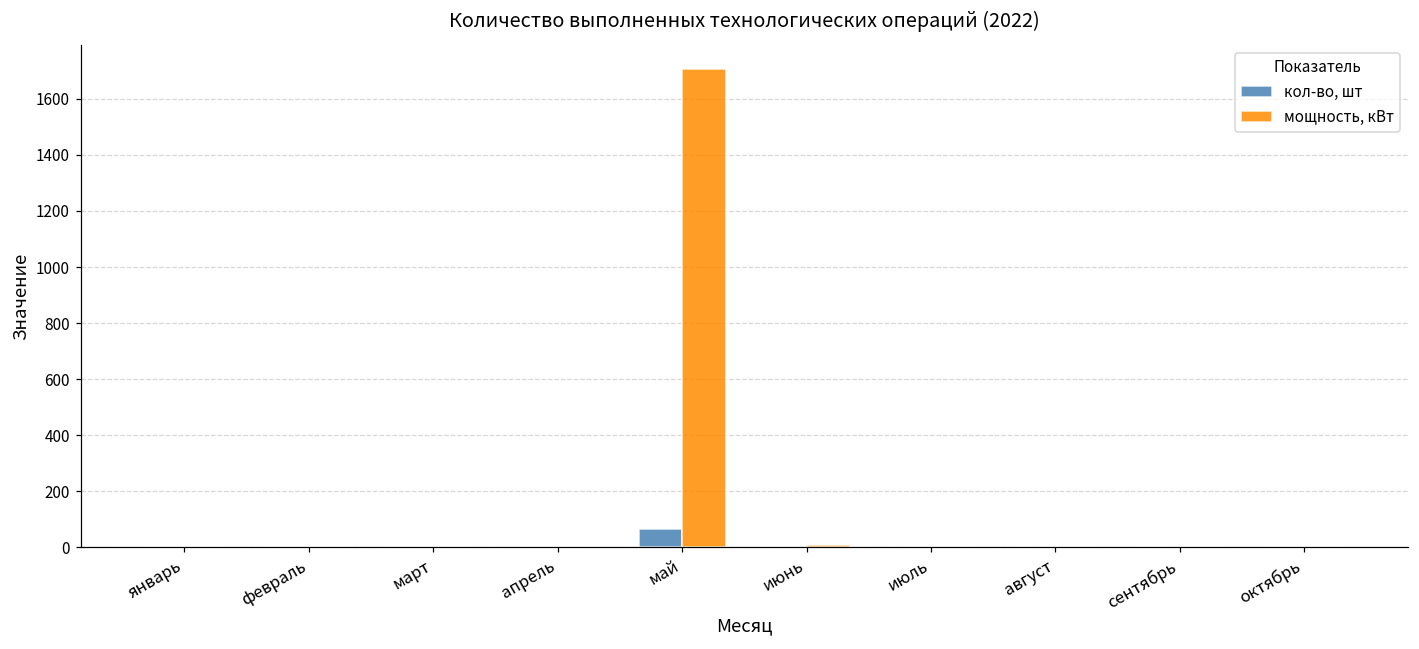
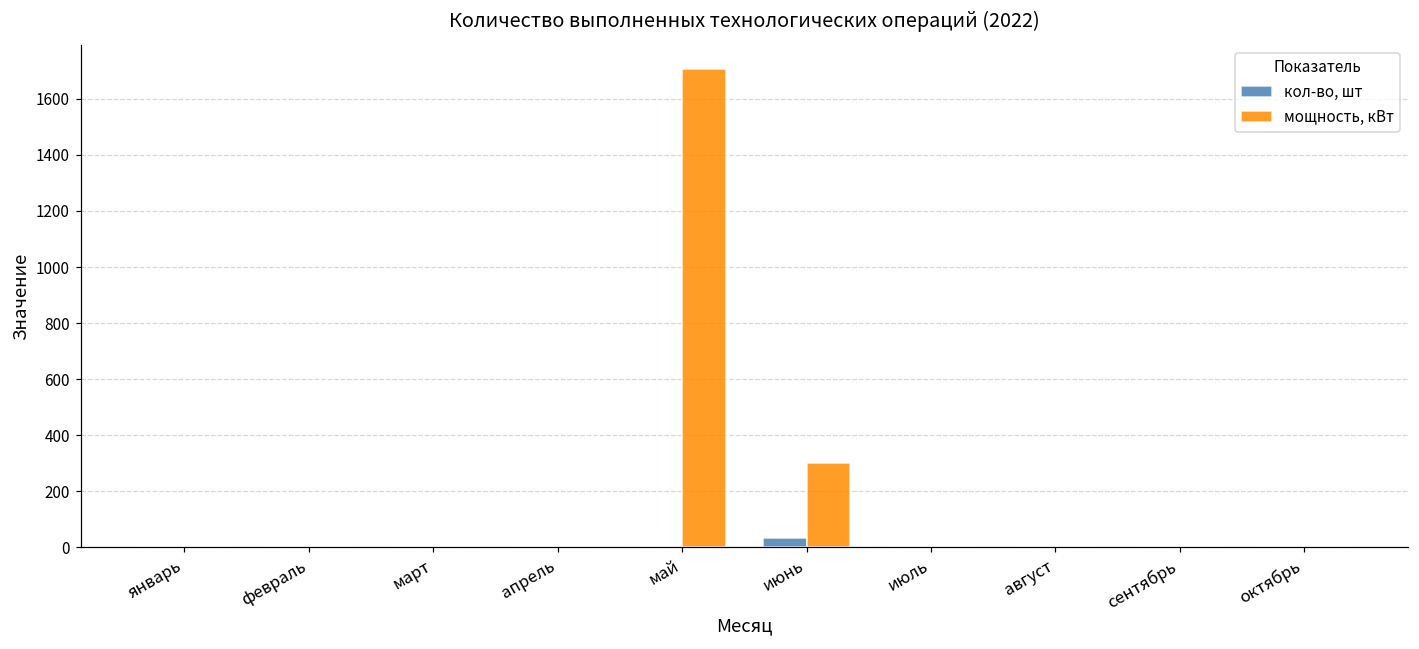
  {
    "кол-во, шт": {
      "январь": 0,
      "февраль": 0,
      "март": 0,
      "апрель": 0,
-     "май": 70,
-     "июнь": 0,
+     "май": 0,
+     "июнь": 30,
      "июль": 0,
      "август": 0,
      "сентябрь": 0,
      "октябрь": 0
    },
    "мощность, кВт": {
      "январь": 0,
      "февраль": 0,
      "март": 0,
      "апрель": 0,
      "май": 1710,
-     "июнь": 10,
+     "июнь": 300,
      "июль": 0,
      "август": 0,
      "сентябрь": 0,
      "октябрь": 0
    }
  }
